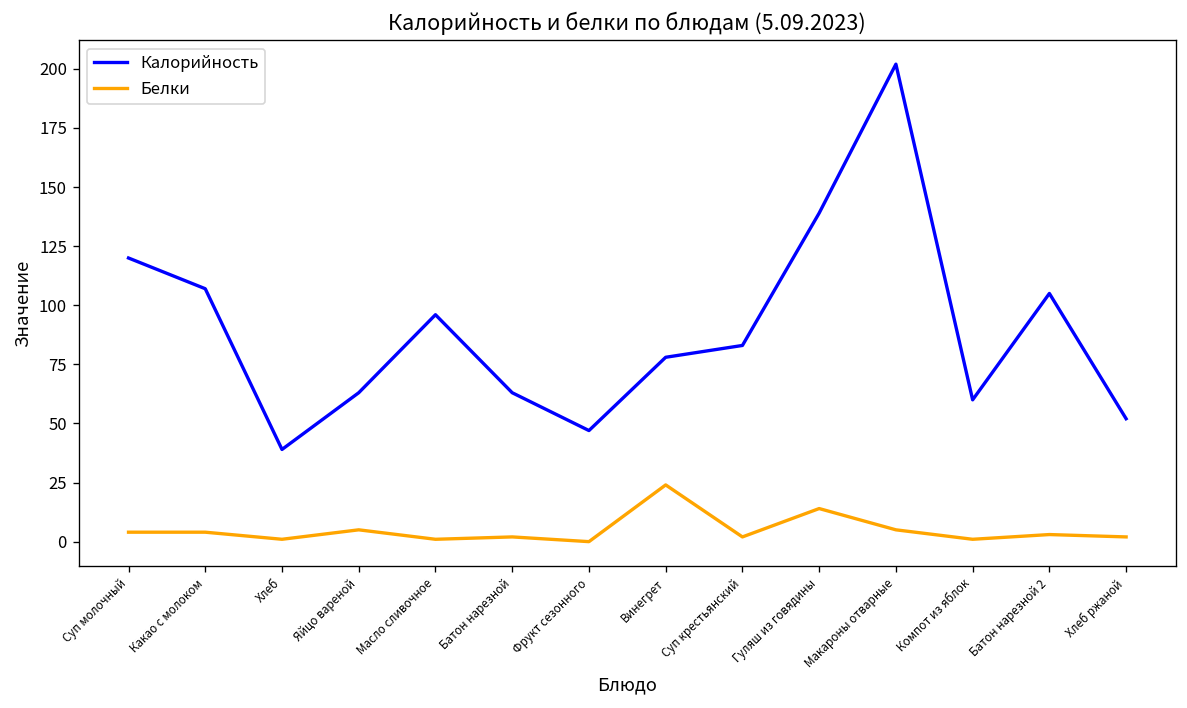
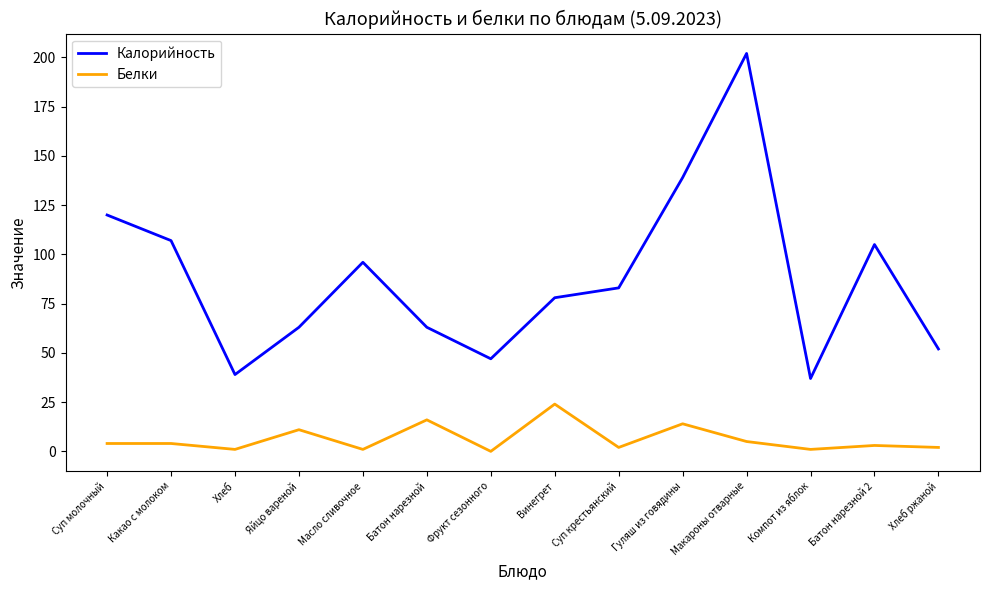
  {
    "Калорийность": {
      "Суп молочный": 120,
      "Какао с молоком": 107,
      "Хлеб": 39,
      "Яйцо вареной": 63,
      "Масло сливочное": 96,
      "Батон нарезной": 63,
      "Фрукт сезонного": 47,
      "Винегрет": 78,
      "Суп крестьянский": 83,
      "Гуляш из говядины": 139,
      "Макароны отварные": 202,
-     "Компот из яблок": 60,
+     "Компот из яблок": 37,
      "Батон нарезной 2": 105,
      "Хлеб ржаной": 52
    },
    "Белки": {
      "Суп молочный": 4,
      "Какао с молоком": 4,
      "Хлеб": 1,
-     "Яйцо вареной": 5,
+     "Яйцо вареной": 11,
      "Масло сливочное": 1,
-     "Батон нарезной": 2,
+     "Батон нарезной": 16,
      "Фрукт сезонного": 0,
      "Винегрет": 24,
      "Суп крестьянский": 2,
      "Гуляш из говядины": 14,
      "Макароны отварные": 5,
      "Компот из яблок": 1,
      "Батон нарезной 2": 3,
      "Хлеб ржаной": 2
    }
  }
